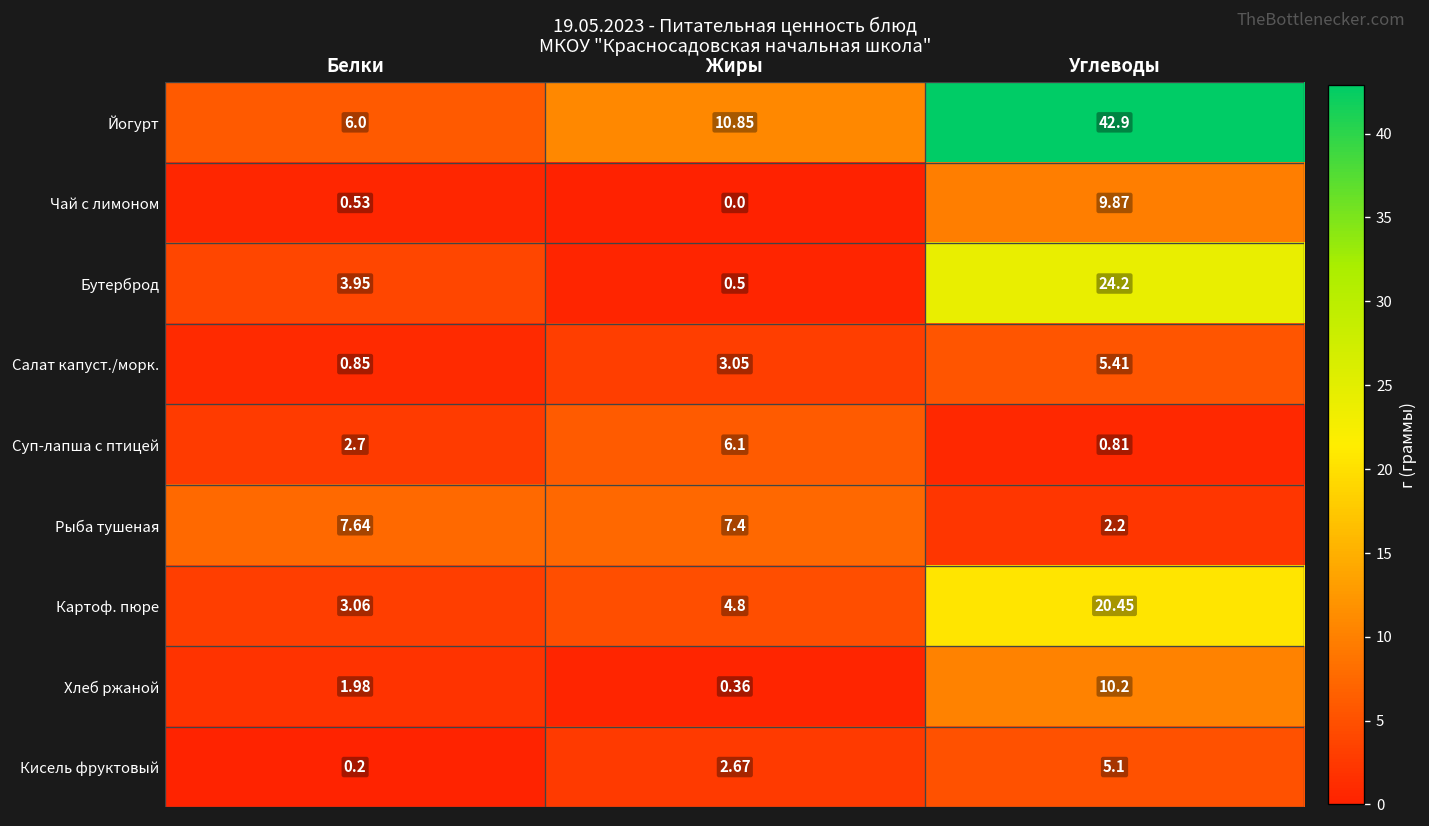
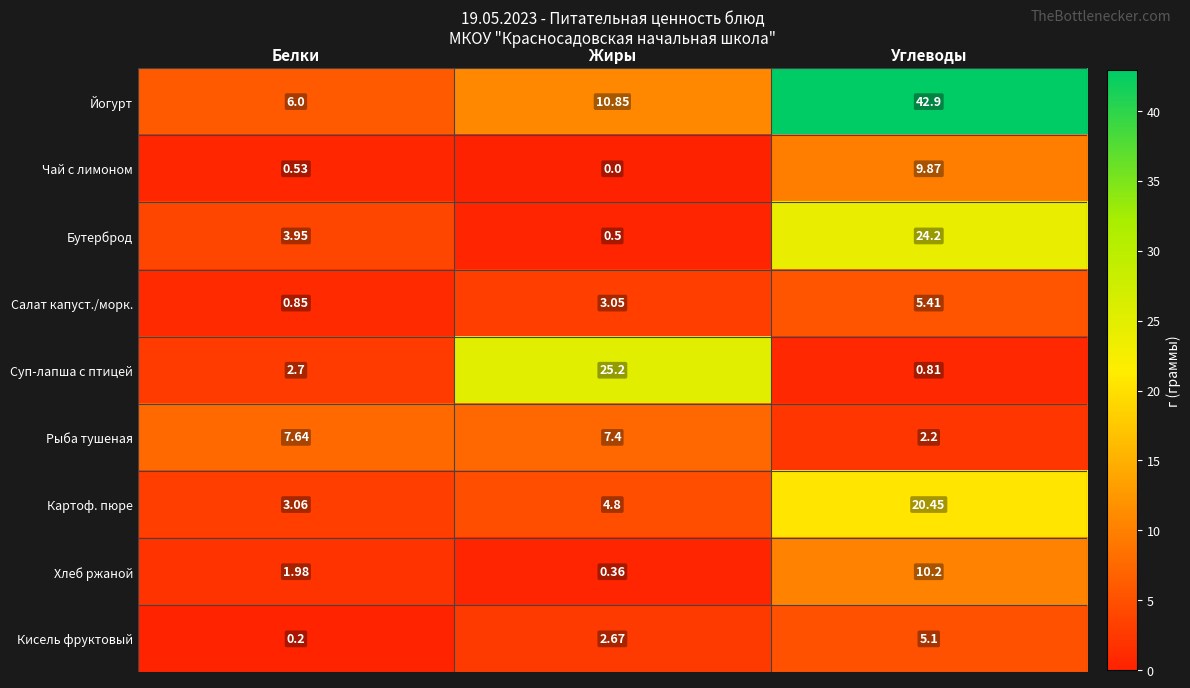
  {
    "Суп-лапша с птицей": {
-     "Жиры": 6.1
+     "Жиры": 25.2
    }
  }
